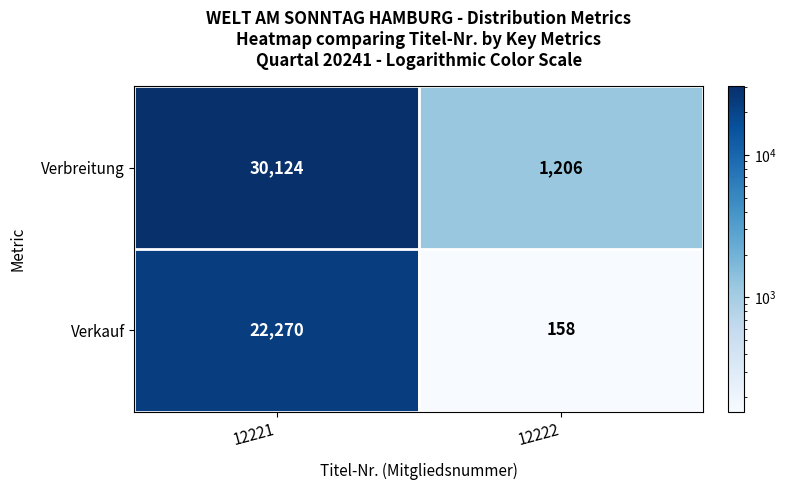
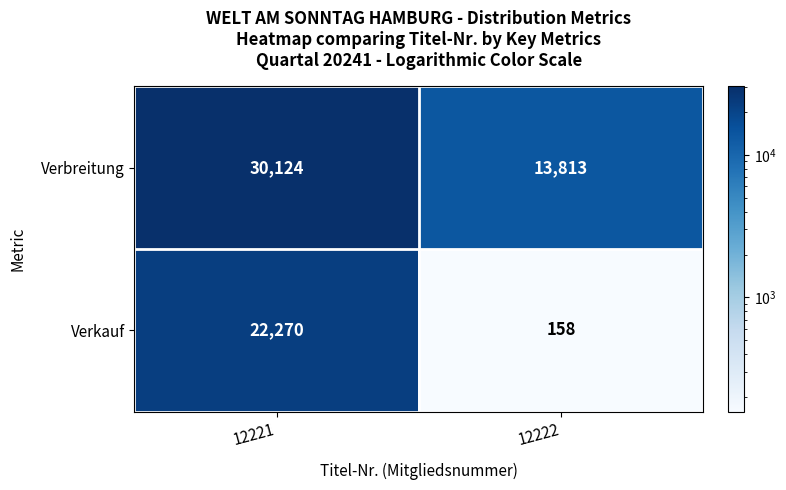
  {
    "Verbreitung": {
      "12221": "30,124",
-     "12222": "1,206"
+     "12222": "13,813"
    },
    "Verkauf": {
      "12221": "22,270",
      "12222": "158"
    }
  }
